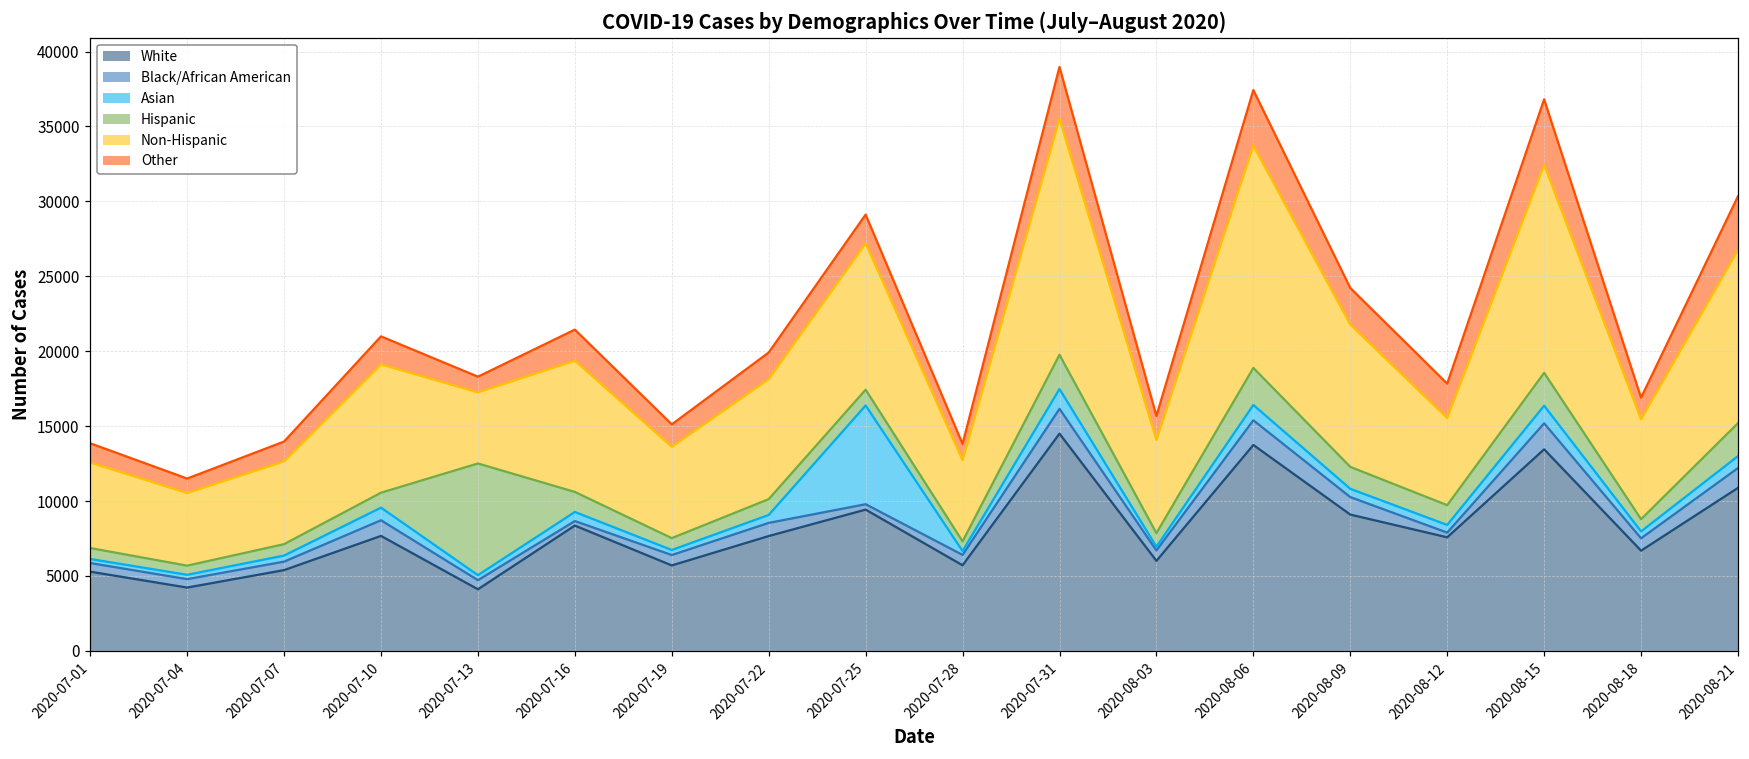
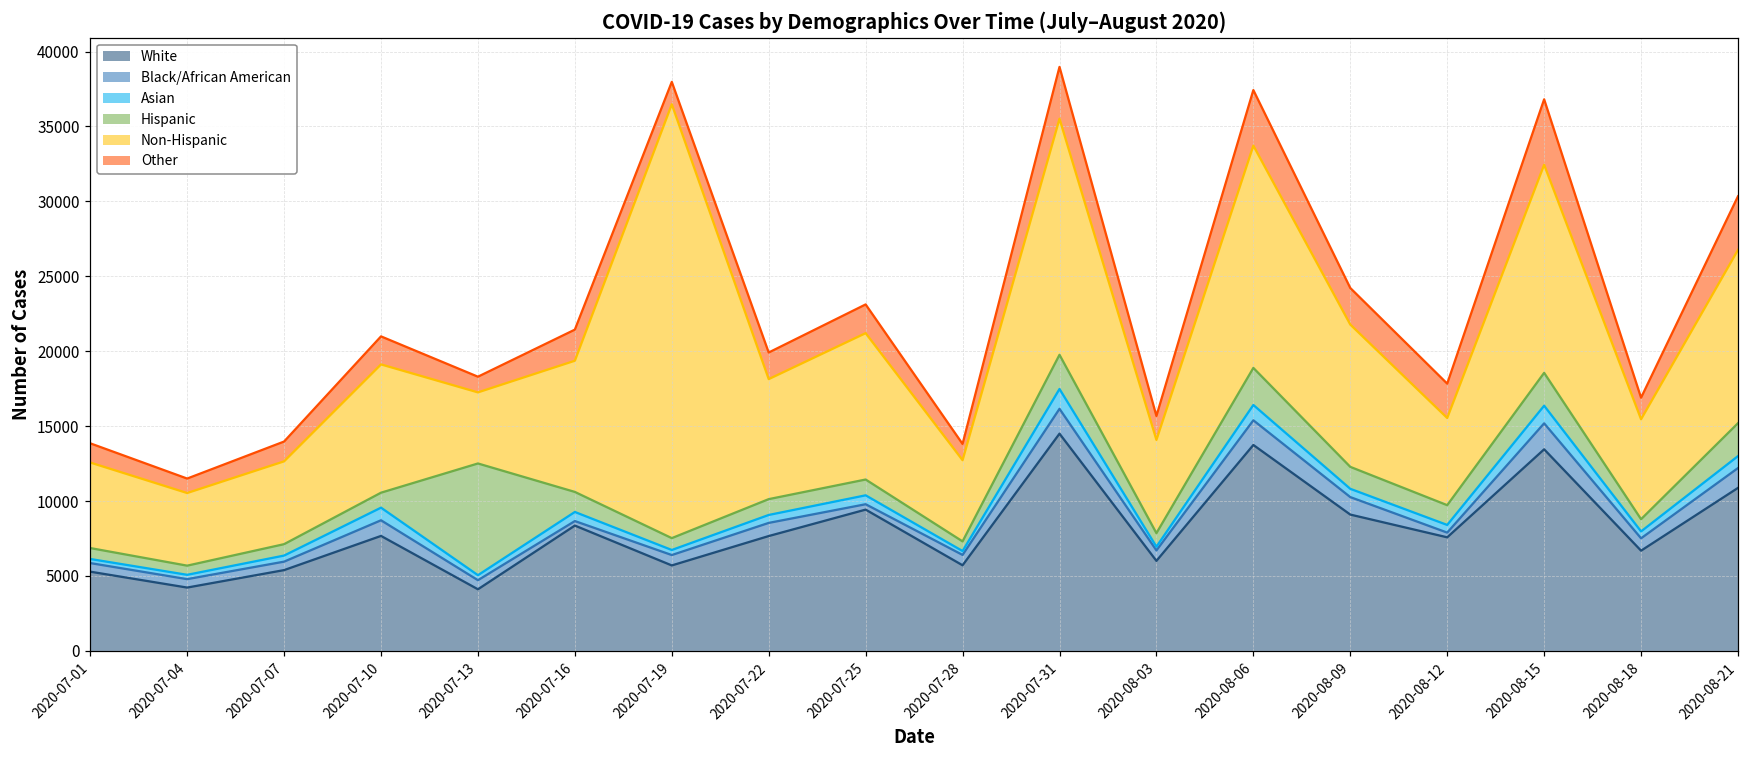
  {
    "White": {
      "2020-07-01": 5300,
      "2020-07-04": 4200,
      "2020-07-07": 5400,
      "2020-07-10": 7700,
      "2020-07-13": 4100,
      "2020-07-16": 8400,
      "2020-07-19": 5700,
      "2020-07-22": 7700,
      "2020-07-25": 9400,
      "2020-07-28": 5700,
      "2020-07-31": 14500,
      "2020-08-03": 6000,
      "2020-08-06": 13700,
      "2020-08-09": 9100,
      "2020-08-12": 7600,
      "2020-08-15": 13500,
      "2020-08-18": 6700,
      "2020-08-21": 10900
    },
    "Black/African American": {
      "2020-07-01": 600,
      "2020-07-04": 600,
      "2020-07-07": 600,
      "2020-07-10": 1000,
      "2020-07-13": 600,
      "2020-07-16": 300,
      "2020-07-19": 700,
      "2020-07-22": 900,
      "2020-07-25": 400,
      "2020-07-28": 700,
      "2020-07-31": 1700,
      "2020-08-03": 700,
      "2020-08-06": 1600,
      "2020-08-09": 1200,
      "2020-08-12": 300,
      "2020-08-15": 1700,
      "2020-08-18": 800,
      "2020-08-21": 1300
    },
    "Asian": {
      "2020-07-01": 300,
      "2020-07-04": 300,
      "2020-07-07": 400,
      "2020-07-10": 800,
      "2020-07-13": 300,
      "2020-07-16": 600,
      "2020-07-19": 300,
      "2020-07-22": 500,
-     "2020-07-25": 6600,
+     "2020-07-25": 600,
      "2020-07-28": 300,
      "2020-07-31": 1300,
      "2020-08-03": 200,
      "2020-08-06": 1000,
      "2020-08-09": 600,
      "2020-08-12": 500,
      "2020-08-15": 1200,
      "2020-08-18": 500,
      "2020-08-21": 800
    },
    "Hispanic": {
      "2020-07-01": 700,
      "2020-07-04": 600,
      "2020-07-07": 800,
      "2020-07-10": 1000,
      "2020-07-13": 7500,
      "2020-07-16": 1300,
      "2020-07-19": 800,
      "2020-07-22": 1100,
      "2020-07-25": 1100,
      "2020-07-28": 600,
      "2020-07-31": 2300,
      "2020-08-03": 900,
      "2020-08-06": 2500,
      "2020-08-09": 1500,
      "2020-08-12": 1300,
      "2020-08-15": 2200,
      "2020-08-18": 800,
      "2020-08-21": 2200
    },
    "Non-Hispanic": {
      "2020-07-01": 5700,
      "2020-07-04": 4800,
      "2020-07-07": 5500,
      "2020-07-10": 8600,
      "2020-07-13": 4700,
      "2020-07-16": 8800,
-     "2020-07-19": 6100,
+     "2020-07-19": 29000,
      "2020-07-22": 8000,
      "2020-07-25": 9800,
      "2020-07-28": 5400,
      "2020-07-31": 15800,
      "2020-08-03": 6200,
      "2020-08-06": 14800,
      "2020-08-09": 9500,
      "2020-08-12": 5800,
      "2020-08-15": 13900,
      "2020-08-18": 6700,
      "2020-08-21": 11600
    },
    "Other": {
      "2020-07-01": 1300,
      "2020-07-04": 1000,
      "2020-07-07": 1300,
      "2020-07-10": 1900,
      "2020-07-13": 1000,
      "2020-07-16": 2100,
      "2020-07-19": 1500,
      "2020-07-22": 1800,
      "2020-07-25": 1900,
      "2020-07-28": 1100,
      "2020-07-31": 3500,
      "2020-08-03": 1600,
      "2020-08-06": 3700,
      "2020-08-09": 2400,
      "2020-08-12": 2300,
      "2020-08-15": 4400,
      "2020-08-18": 1400,
      "2020-08-21": 3600
    }
  }
